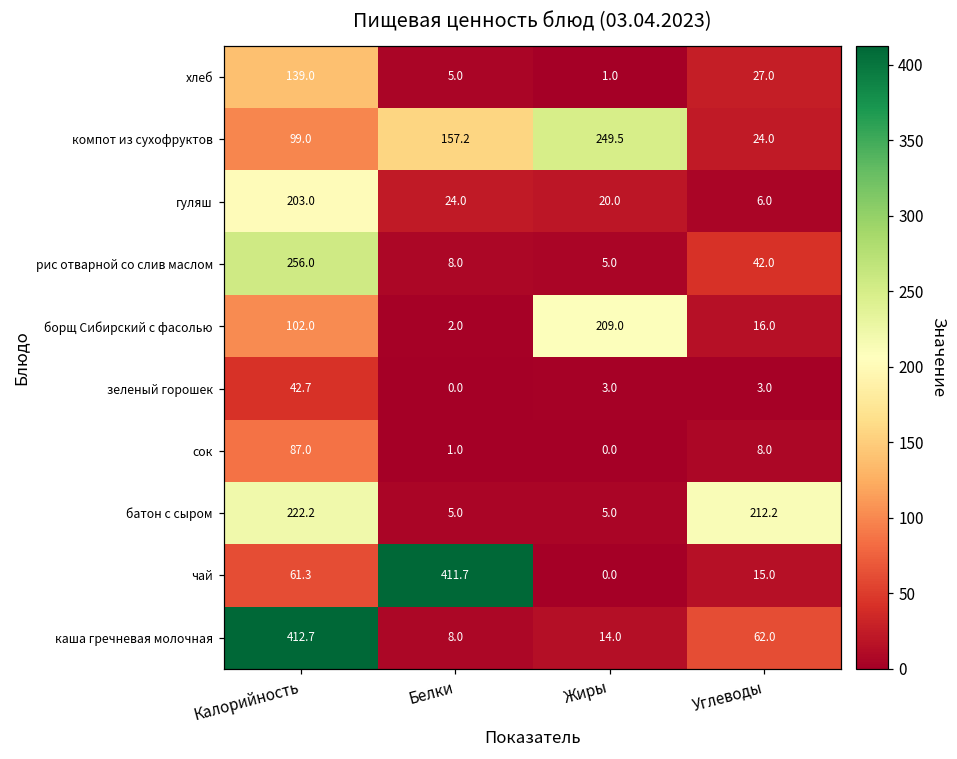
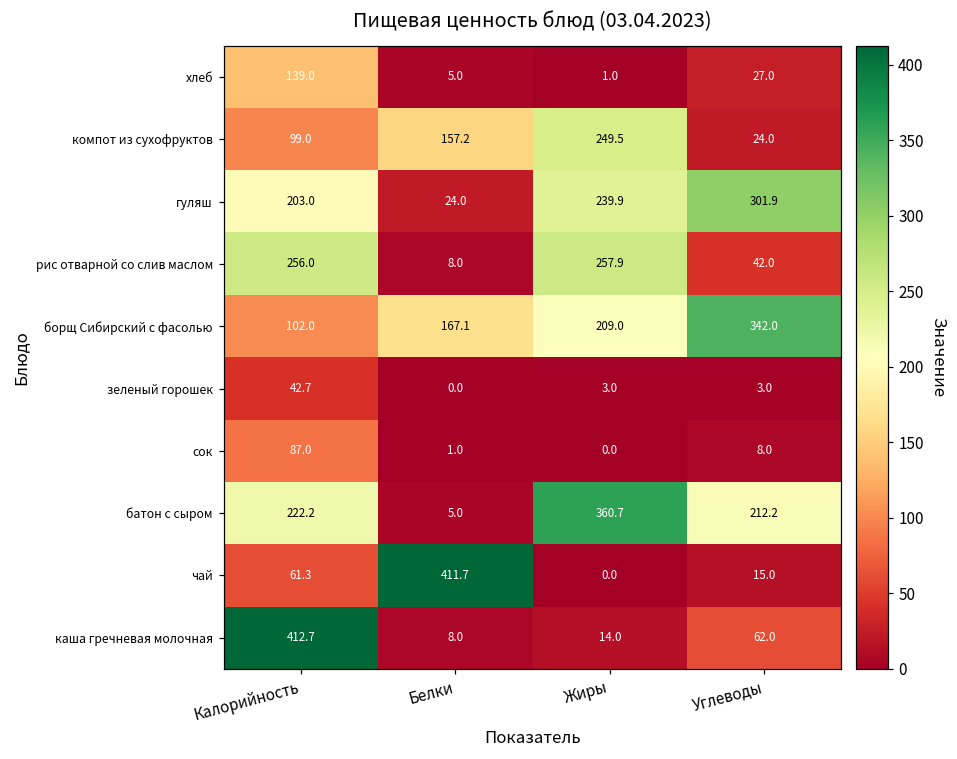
  {
    "хлеб": {
      "Калорийность": 139.0,
      "Белки": 5.0,
      "Жиры": 1.0,
      "Углеводы": 27.0
    },
    "компот из сухофруктов": {
      "Калорийность": 99.0,
      "Белки": 157.2,
      "Жиры": 249.5,
      "Углеводы": 24.0
    },
    "гуляш": {
      "Калорийность": 203.0,
      "Белки": 24.0,
-     "Жиры": 20.0,
-     "Углеводы": 6.0
+     "Жиры": 239.9,
+     "Углеводы": 301.9
    },
    "рис отварной со слив маслом": {
      "Калорийность": 256.0,
      "Белки": 8.0,
-     "Жиры": 5.0,
+     "Жиры": 257.9,
      "Углеводы": 42.0
    },
    "борщ Сибирский с фасолью": {
      "Калорийность": 102.0,
-     "Белки": 2.0,
+     "Белки": 167.1,
      "Жиры": 209.0,
-     "Углеводы": 16.0
+     "Углеводы": 342.0
    },
    "зеленый горошек": {
      "Калорийность": 42.7,
      "Белки": 0.0,
      "Жиры": 3.0,
      "Углеводы": 3.0
    },
    "сок": {
      "Калорийность": 87.0,
      "Белки": 1.0,
      "Жиры": 0.0,
      "Углеводы": 8.0
    },
    "батон с сыром": {
      "Калорийность": 222.2,
      "Белки": 5.0,
-     "Жиры": 5.0,
+     "Жиры": 360.7,
      "Углеводы": 212.2
    },
    "чай": {
      "Калорийность": 61.3,
      "Белки": 411.7,
      "Жиры": 0.0,
      "Углеводы": 15.0
    },
    "каша гречневая молочная": {
      "Калорийность": 412.7,
      "Белки": 8.0,
      "Жиры": 14.0,
      "Углеводы": 62.0
    }
  }
